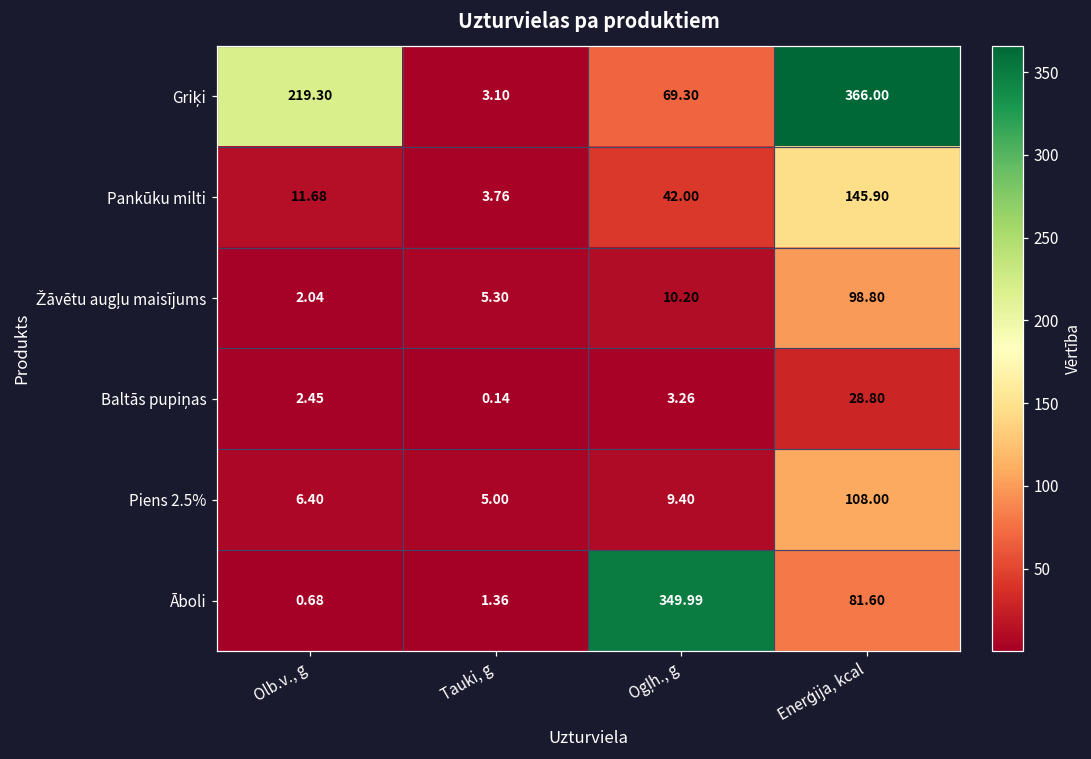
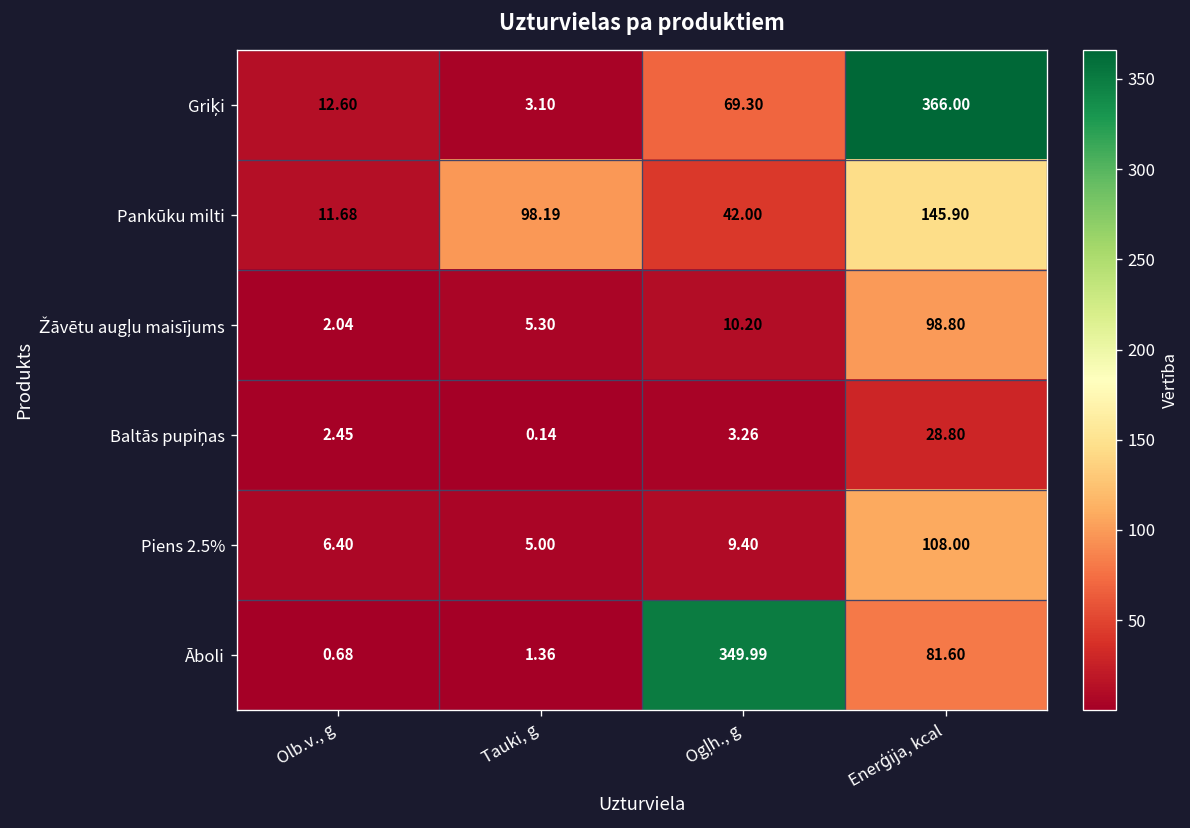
  {
    "Griķi": {
-     "Olb.v., g": 219.30,
+     "Olb.v., g": 12.60,
      "Tauki, g": 3.10,
      "Ogļh., g": 69.30,
      "Enerģija, kcal": 366.00
    },
    "Pankūku milti": {
      "Olb.v., g": 11.68,
-     "Tauki, g": 3.76,
+     "Tauki, g": 98.19,
      "Ogļh., g": 42.00,
      "Enerģija, kcal": 145.90
    },
    "Žāvētu augļu maisījums": {
      "Olb.v., g": 2.04,
      "Tauki, g": 5.30,
      "Ogļh., g": 10.20,
      "Enerģija, kcal": 98.80
    },
    "Baltās pupiņas": {
      "Olb.v., g": 2.45,
      "Tauki, g": 0.14,
      "Ogļh., g": 3.26,
      "Enerģija, kcal": 28.80
    },
    "Piens 2.5%": {
      "Olb.v., g": 6.40,
      "Tauki, g": 5.00,
      "Ogļh., g": 9.40,
      "Enerģija, kcal": 108.00
    },
    "Āboli": {
      "Olb.v., g": 0.68,
      "Tauki, g": 1.36,
      "Ogļh., g": 349.99,
      "Enerģija, kcal": 81.60
    }
  }
